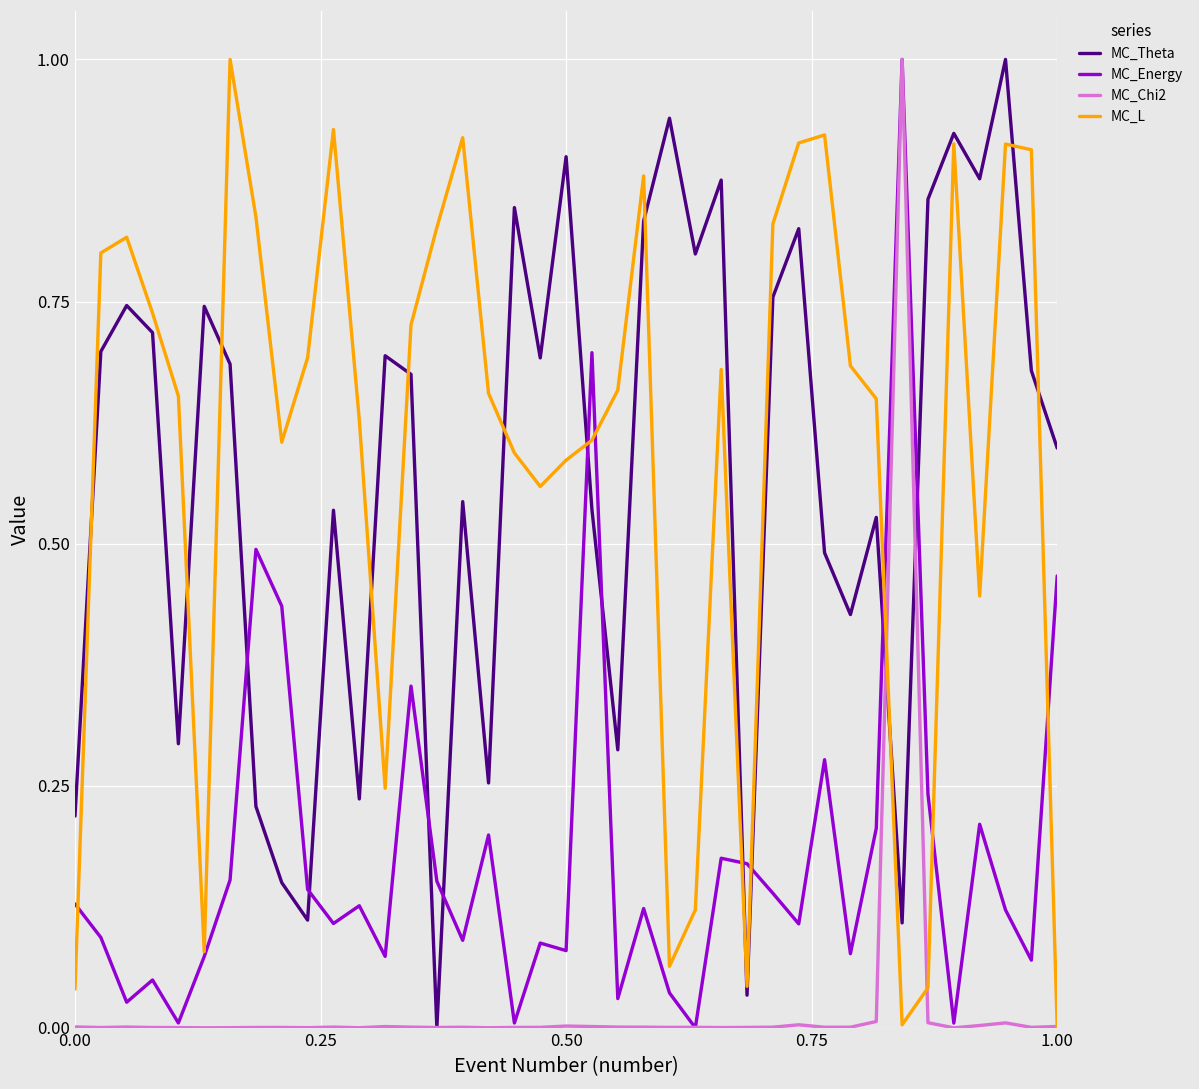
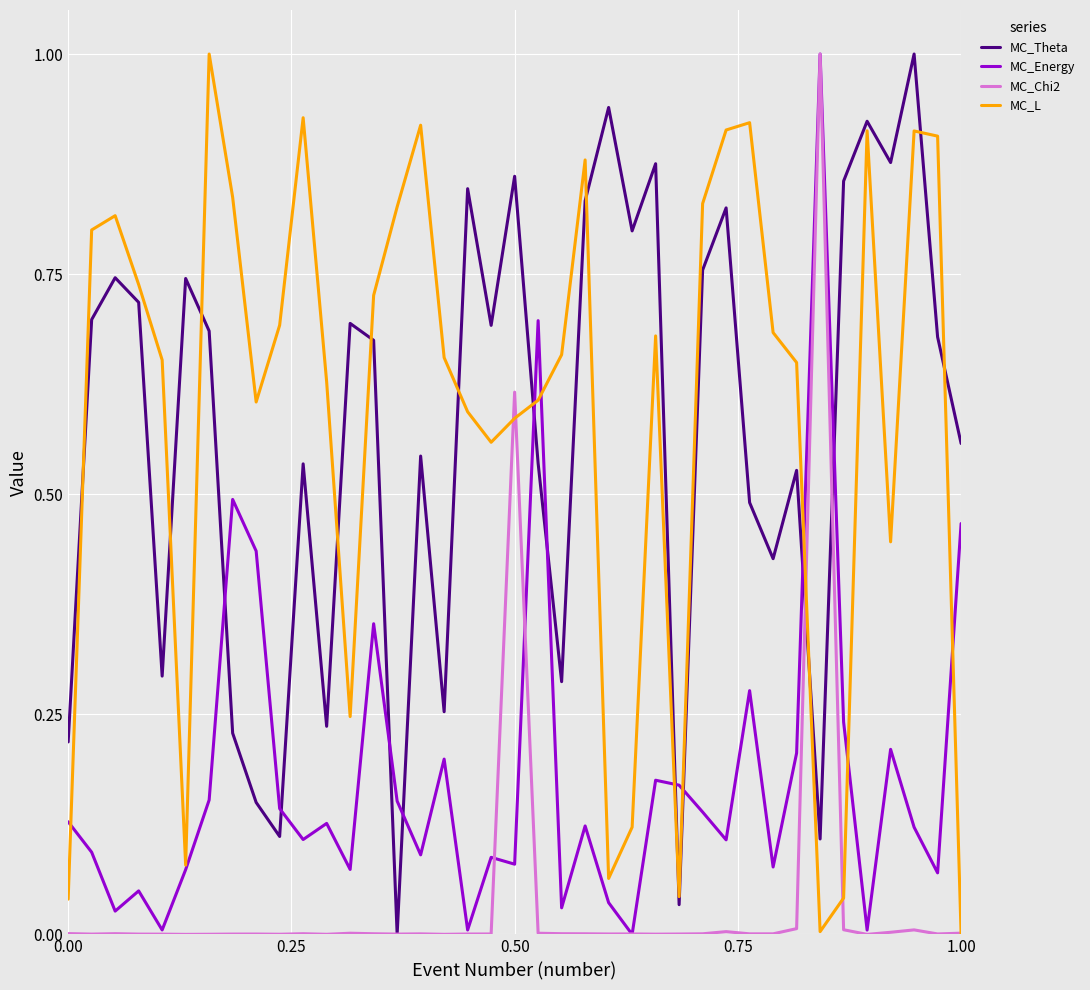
  {
    "MC_Theta": {
      "0.00": 0.22,
-     "0.50": 0.90,
-     "1.00": 0.60
+     "0.50": 0.86,
+     "1.00": 0.56
    },
    "MC_Energy": {
      "0.00": 0.13,
      "0.50": 0.08,
      "1.00": 0.47
    },
    "MC_Chi2": {
      "0.00": 0.00,
-     "0.50": 0.00
+     "0.50": 0.62
    },
    "MC_L": {
      "0.00": 0.04,
      "0.50": 0.59
    }
  }
